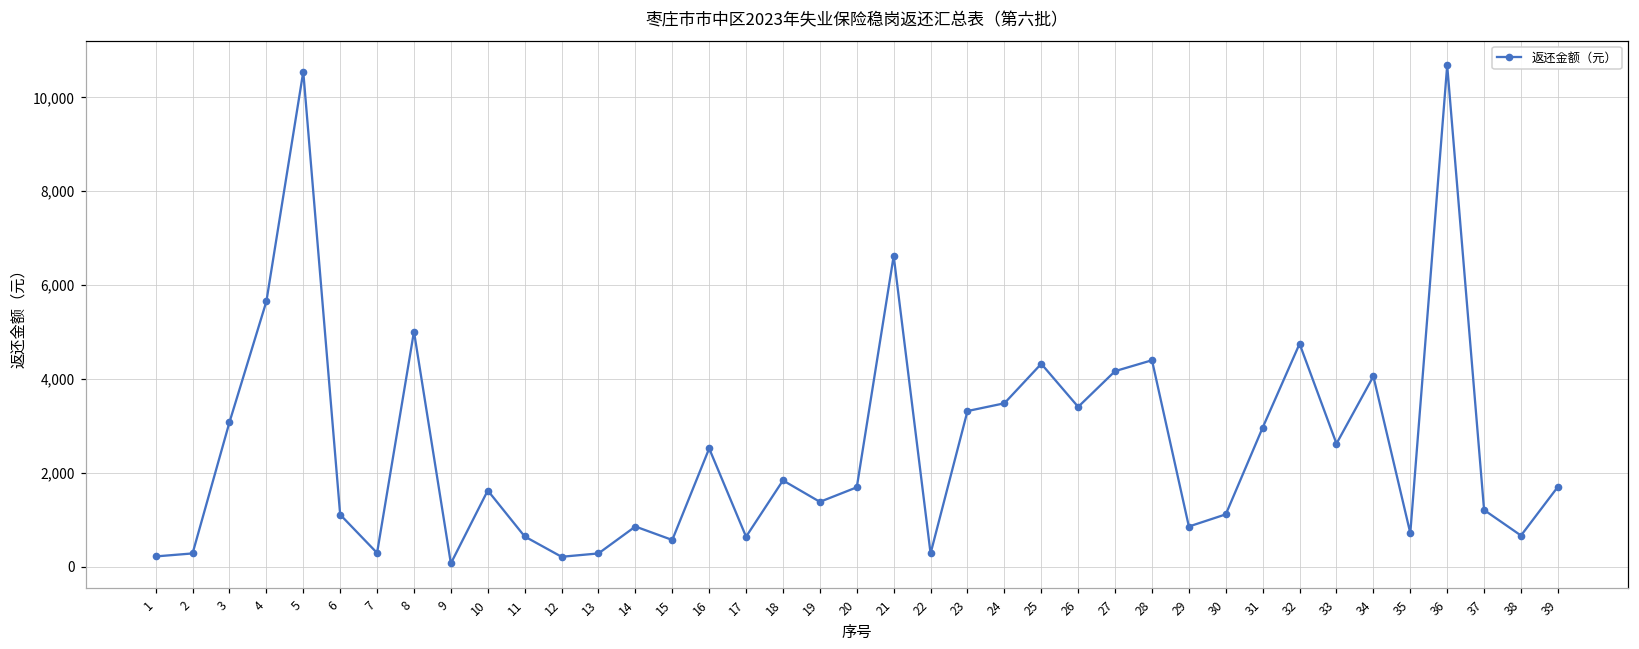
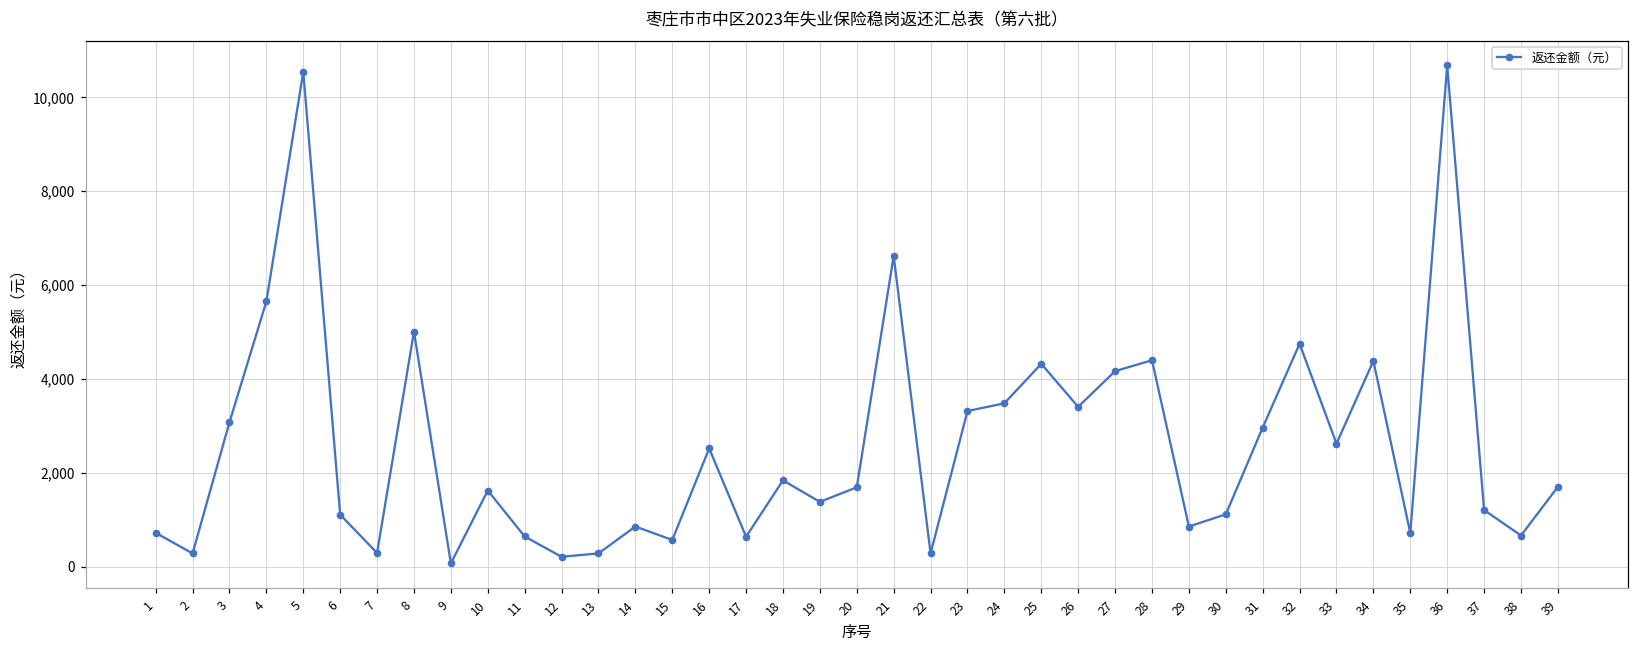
  {
-   "1": "200",
+   "1": "700",
    "2": "300",
    "3": "3,100",
    "4": "5,700",
    "5": "10,500",
    "6": "1,100",
    "7": "300",
    "8": "5,000",
    "9": "100",
    "10": "1,600",
    "11": "600",
    "12": "200",
    "13": "300",
    "14": "900",
    "15": "600",
    "16": "2,500",
    "17": "600",
    "18": "1,800",
    "19": "1,400",
    "20": "1,700",
    "21": "6,600",
    "22": "300",
    "23": "3,300",
    "24": "3,500",
    "25": "4,300",
    "26": "3,400",
    "27": "4,200",
    "28": "4,400",
    "29": "900",
    "30": "1,100",
    "31": "3,000",
    "32": "4,800",
    "33": "2,600",
-   "34": "4,100",
+   "34": "4,400",
    "35": "700",
    "36": "10,700",
    "37": "1,200",
    "38": "700",
    "39": "1,700"
  }
